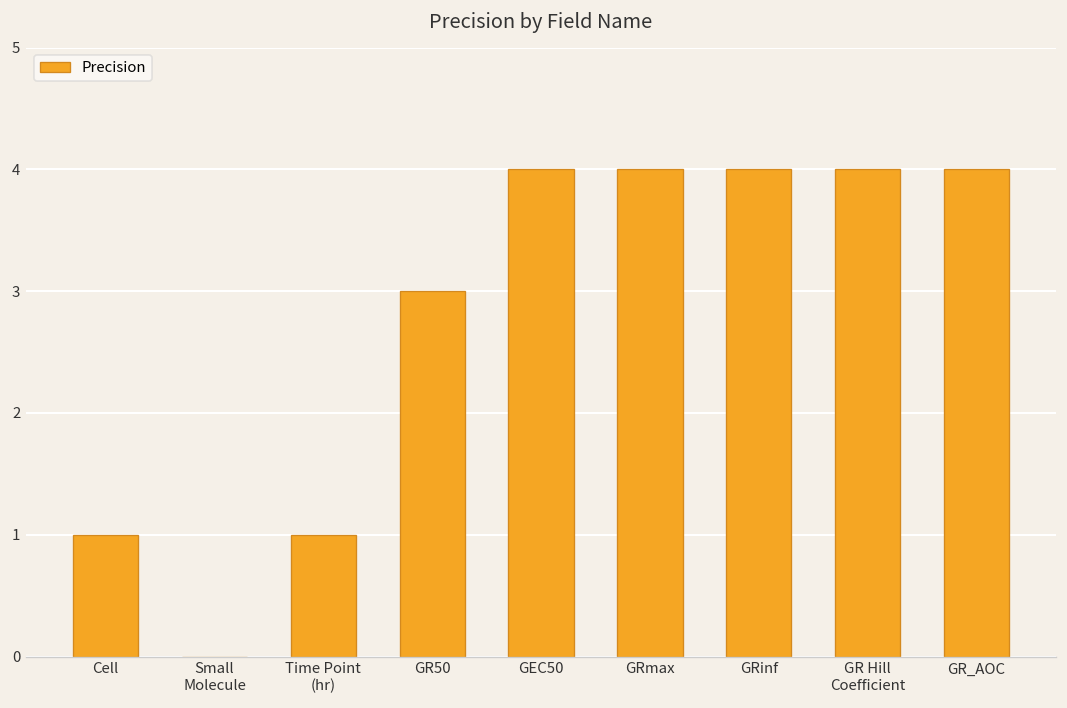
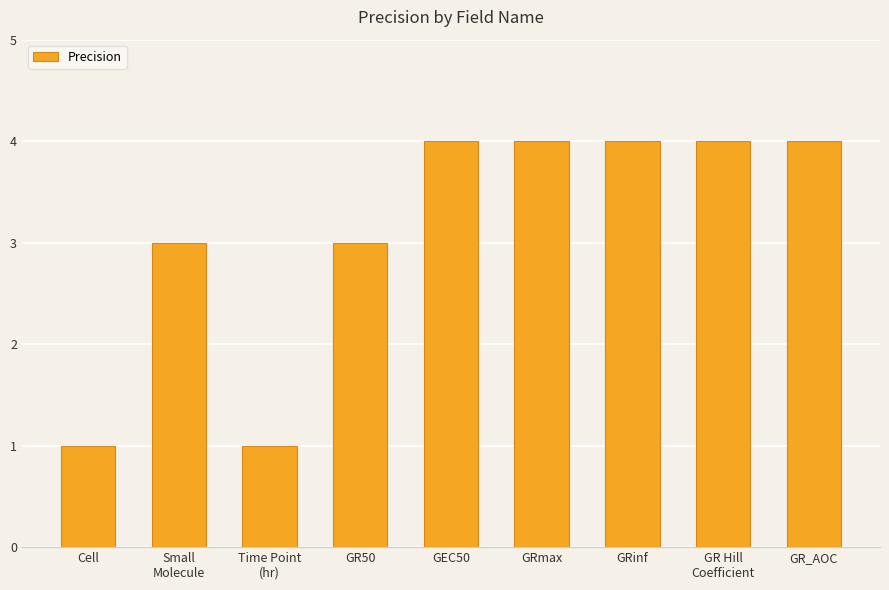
  {
    "Cell": 1,
-   "Small Molecule": 0,
+   "Small Molecule": 3,
    "Time Point (hr)": 1,
    "GR50": 3,
    "GEC50": 4,
    "GRmax": 4,
    "GRinf": 4,
    "GR Hill Coefficient": 4,
    "GR_AOC": 4
  }
